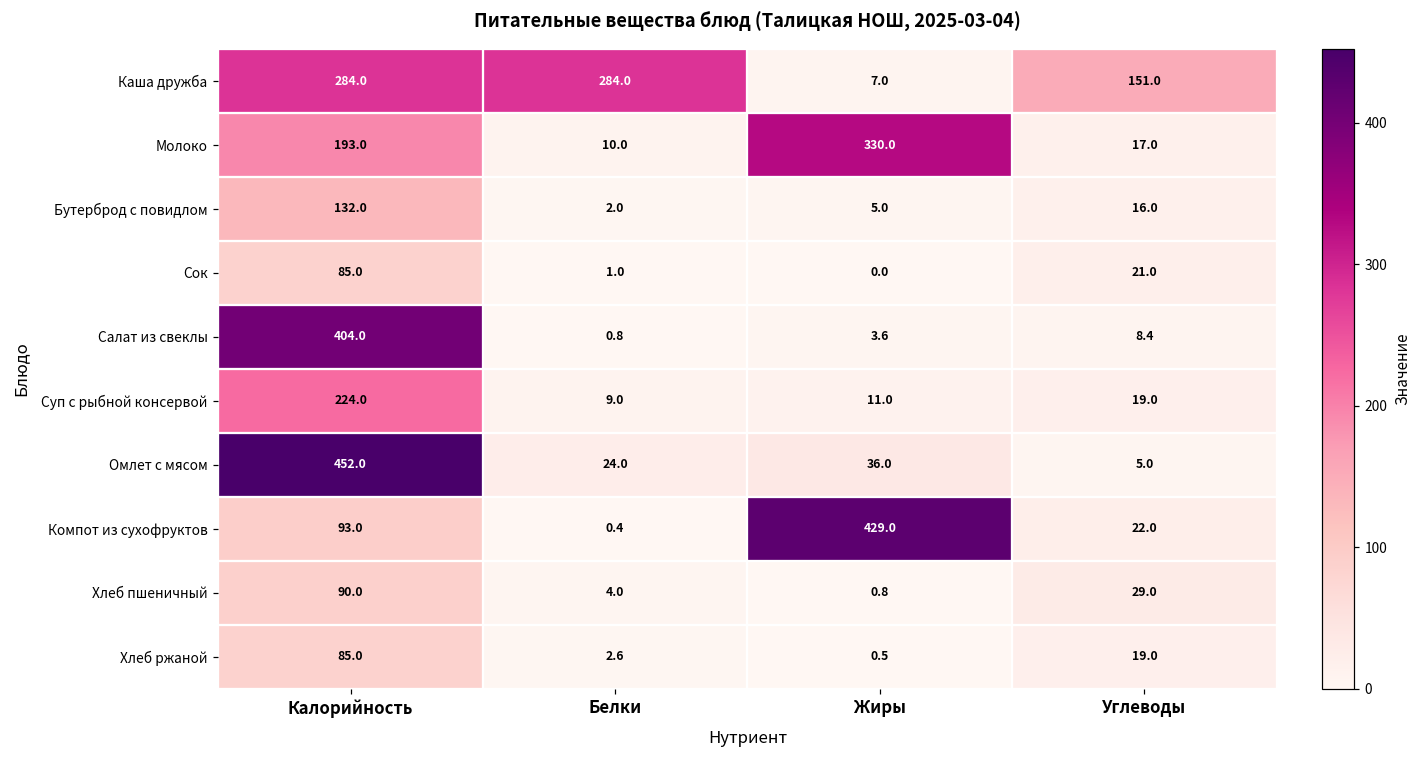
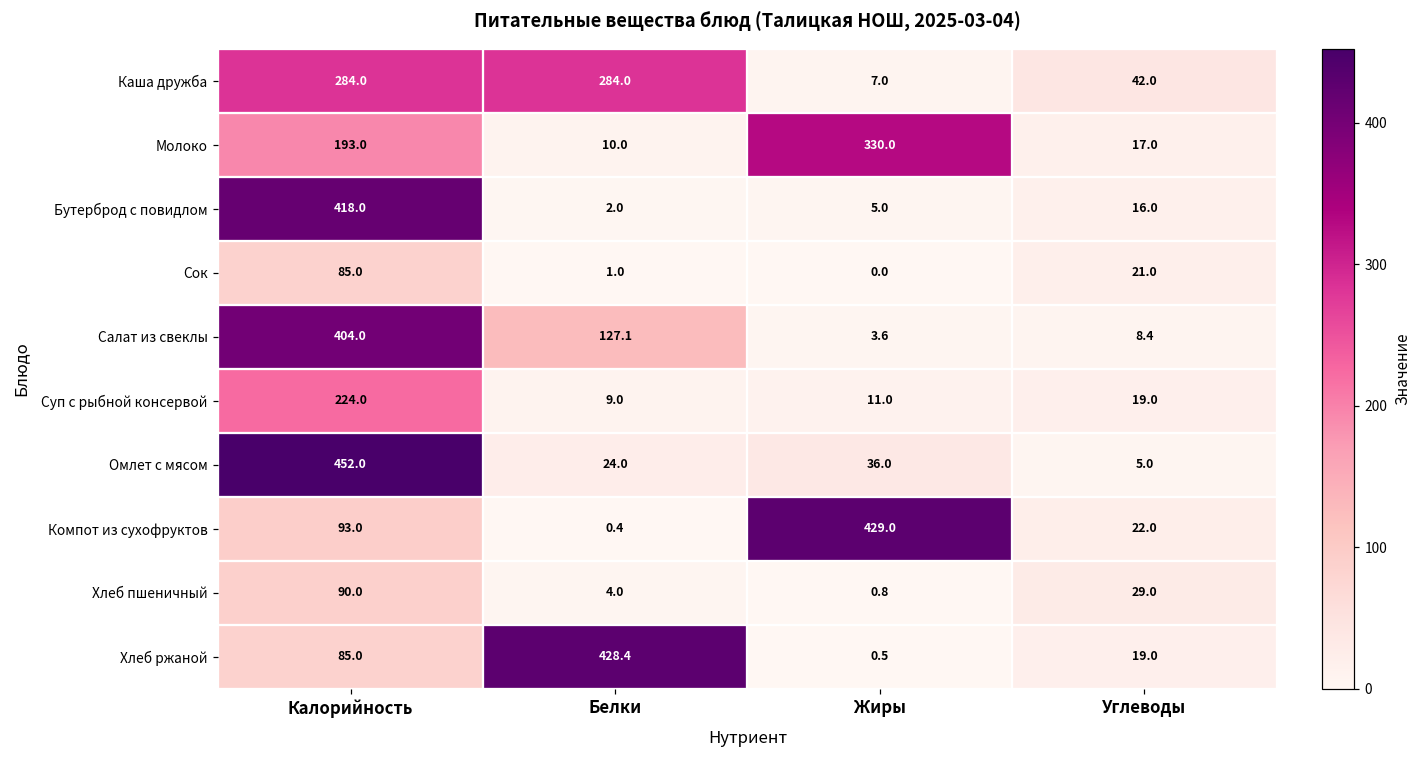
  {
    "Каша дружба": {
      "Калорийность": 284.0,
      "Белки": 284.0,
      "Жиры": 7.0,
-     "Углеводы": 151.0
+     "Углеводы": 42.0
    },
    "Молоко": {
      "Калорийность": 193.0,
      "Белки": 10.0,
      "Жиры": 330.0,
      "Углеводы": 17.0
    },
    "Бутерброд с повидлом": {
-     "Калорийность": 132.0,
+     "Калорийность": 418.0,
      "Белки": 2.0,
      "Жиры": 5.0,
      "Углеводы": 16.0
    },
    "Сок": {
      "Калорийность": 85.0,
      "Белки": 1.0,
      "Жиры": 0.0,
      "Углеводы": 21.0
    },
    "Салат из свеклы": {
      "Калорийность": 404.0,
-     "Белки": 0.8,
+     "Белки": 127.1,
      "Жиры": 3.6,
      "Углеводы": 8.4
    },
    "Суп с рыбной консервой": {
      "Калорийность": 224.0,
      "Белки": 9.0,
      "Жиры": 11.0,
      "Углеводы": 19.0
    },
    "Омлет с мясом": {
      "Калорийность": 452.0,
      "Белки": 24.0,
      "Жиры": 36.0,
      "Углеводы": 5.0
    },
    "Компот из сухофруктов": {
      "Калорийность": 93.0,
      "Белки": 0.4,
      "Жиры": 429.0,
      "Углеводы": 22.0
    },
    "Хлеб пшеничный": {
      "Калорийность": 90.0,
      "Белки": 4.0,
      "Жиры": 0.8,
      "Углеводы": 29.0
    },
    "Хлеб ржаной": {
      "Калорийность": 85.0,
-     "Белки": 2.6,
+     "Белки": 428.4,
      "Жиры": 0.5,
      "Углеводы": 19.0
    }
  }
